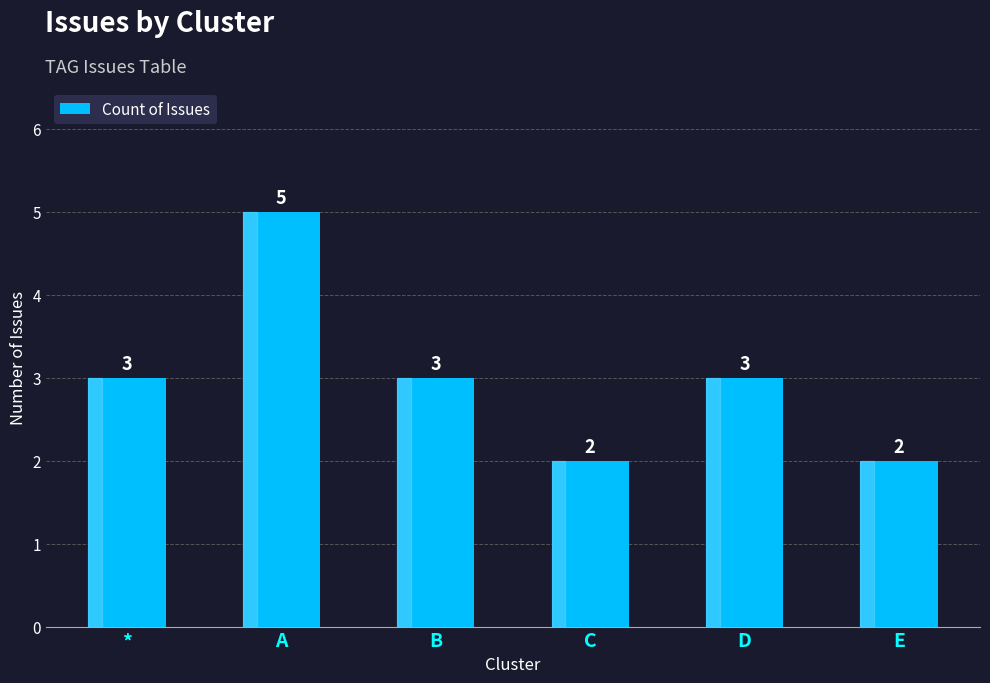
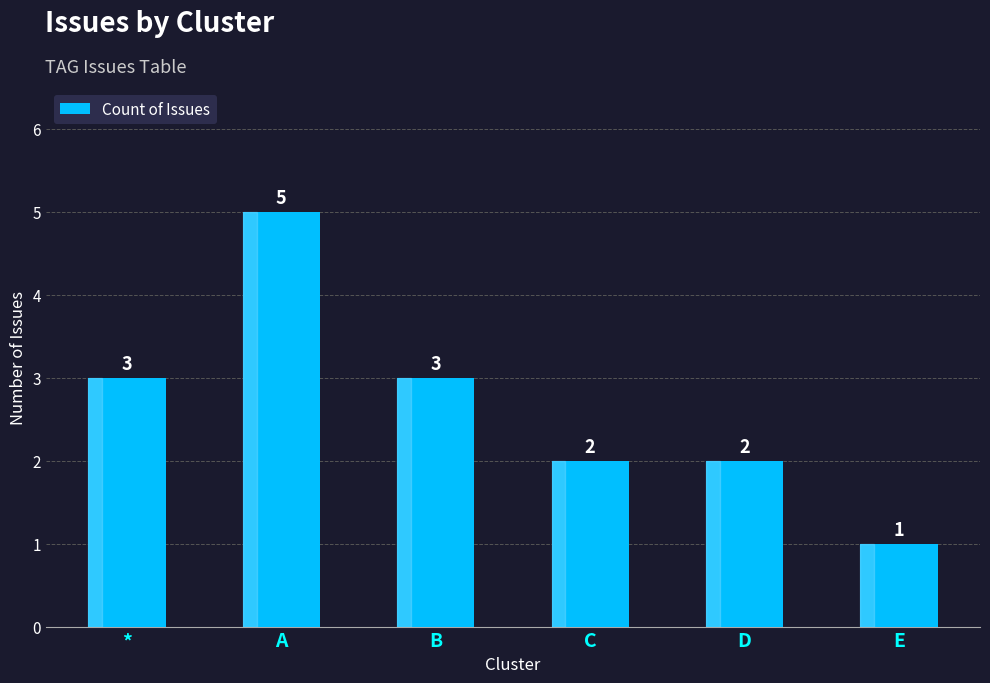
  {
    "*": 3,
    "A": 5,
    "B": 3,
    "C": 2,
-   "D": 3,
-   "E": 2
+   "D": 2,
+   "E": 1
  }
